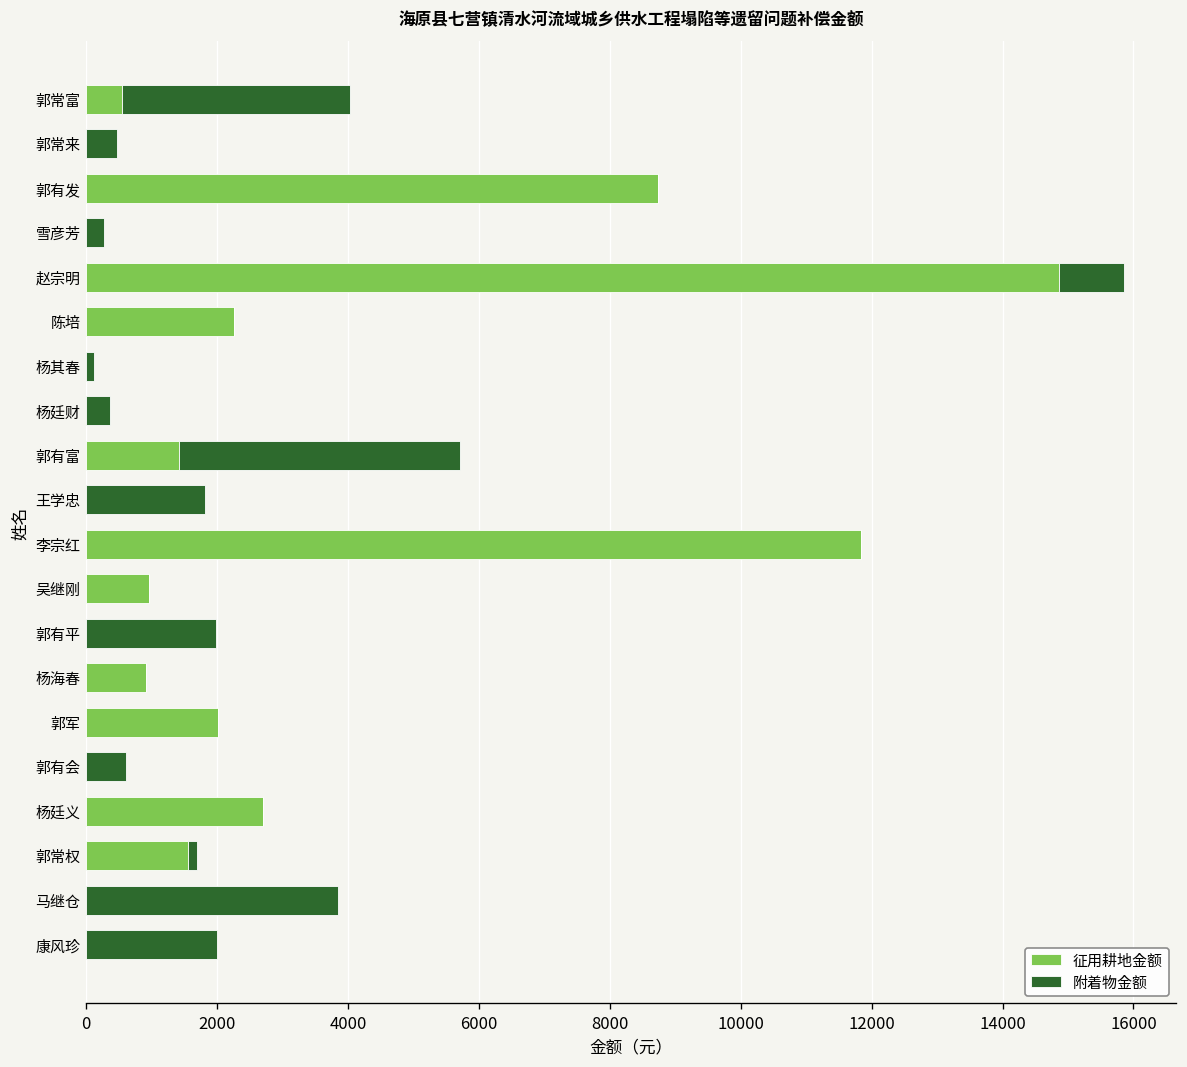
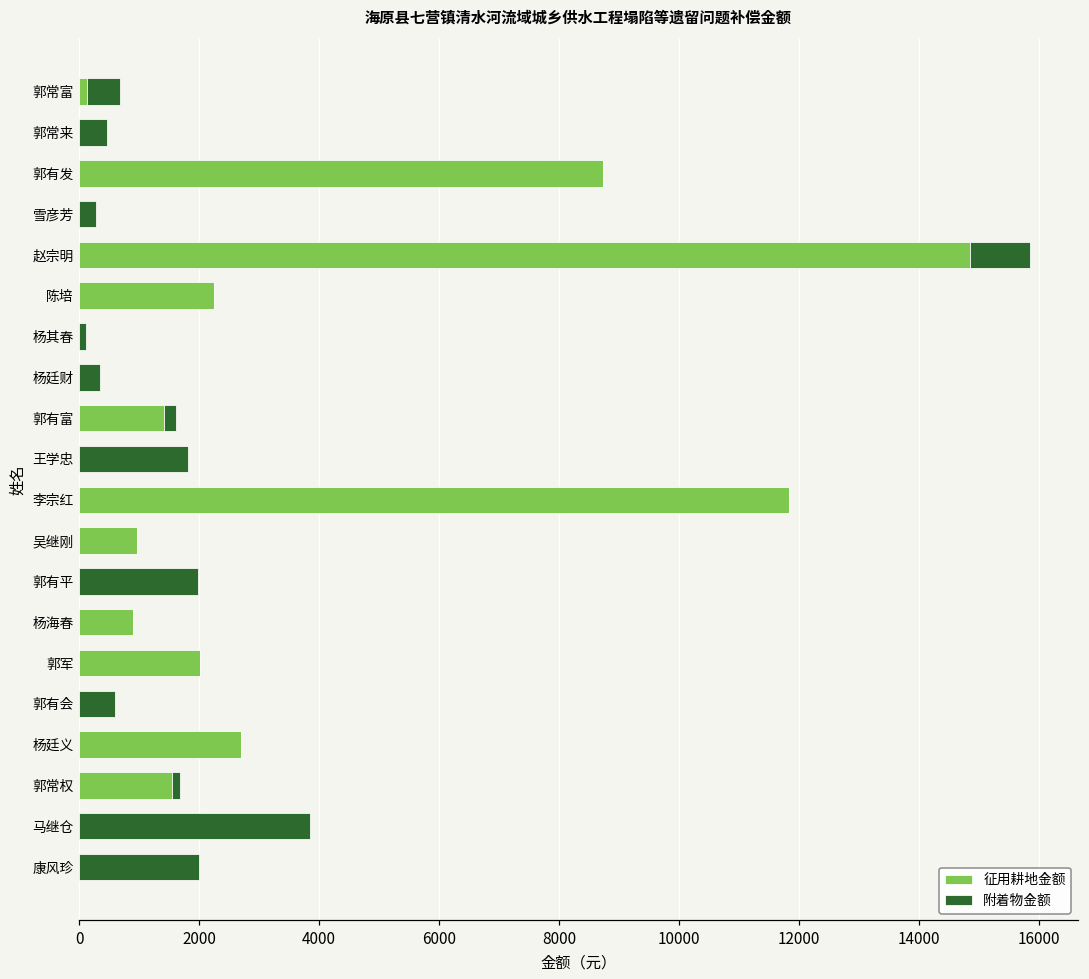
  {
    "征用耕地金额": {
-     "郭常富": 500,
+     "郭常富": 100,
      "郭常来": 0,
      "郭有发": 8700,
      "雪彦芳": 0,
      "赵宗明": 14900,
      "陈培": 2300,
      "杨其春": 0,
      "杨廷财": 0,
      "郭有富": 1400,
      "王学忠": 0,
      "李宗红": 11800,
      "吴继刚": 1000,
      "郭有平": 0,
      "杨海春": 900,
      "郭军": 2000,
      "郭有会": 0,
      "杨廷义": 2700,
      "郭常权": 1500,
      "马继仓": 0,
      "康风珍": 0
    },
    "附着物金额": {
-     "郭常富": 3500,
+     "郭常富": 600,
      "郭常来": 500,
      "郭有发": 0,
      "雪彦芳": 300,
      "赵宗明": 1000,
      "陈培": 0,
      "杨其春": 100,
      "杨廷财": 400,
-     "郭有富": 4300,
+     "郭有富": 200,
      "王学忠": 1800,
      "李宗红": 0,
      "吴继刚": 0,
      "郭有平": 2000,
      "杨海春": 0,
      "郭军": 0,
      "郭有会": 600,
      "杨廷义": 0,
      "郭常权": 100,
      "马继仓": 3800,
      "康风珍": 2000
    }
  }
